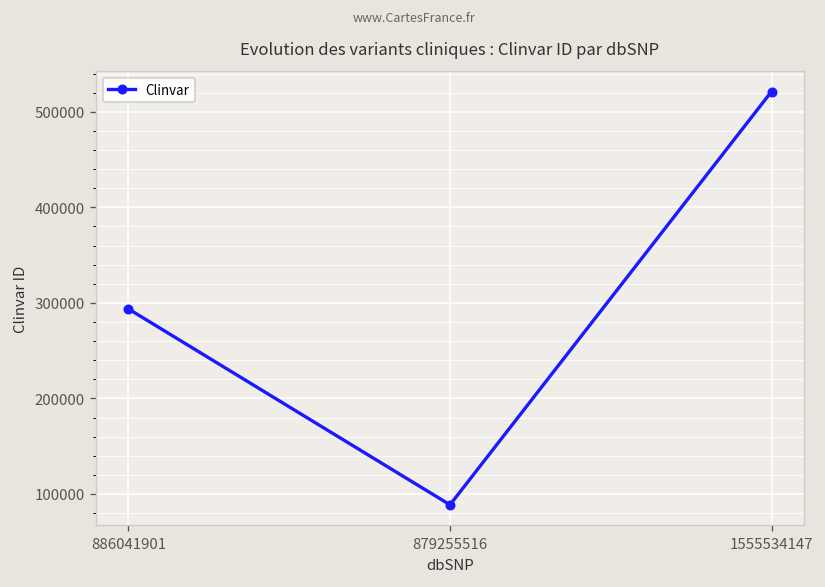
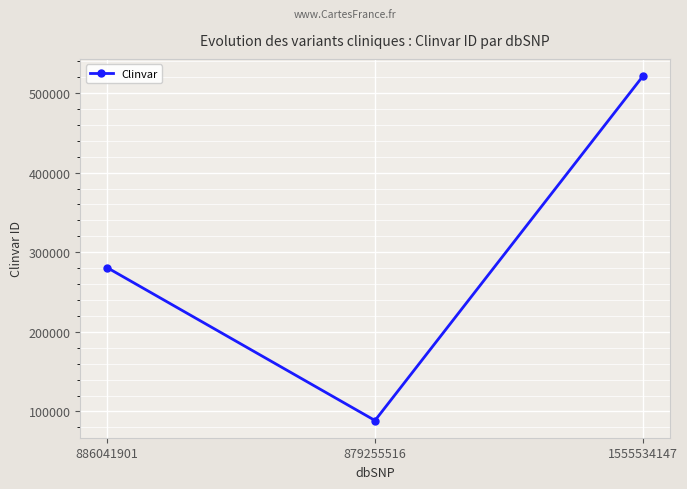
  {
-   "886041901": 290000,
+   "886041901": 280000,
    "879255516": 90000,
    "1555534147": 520000
  }
